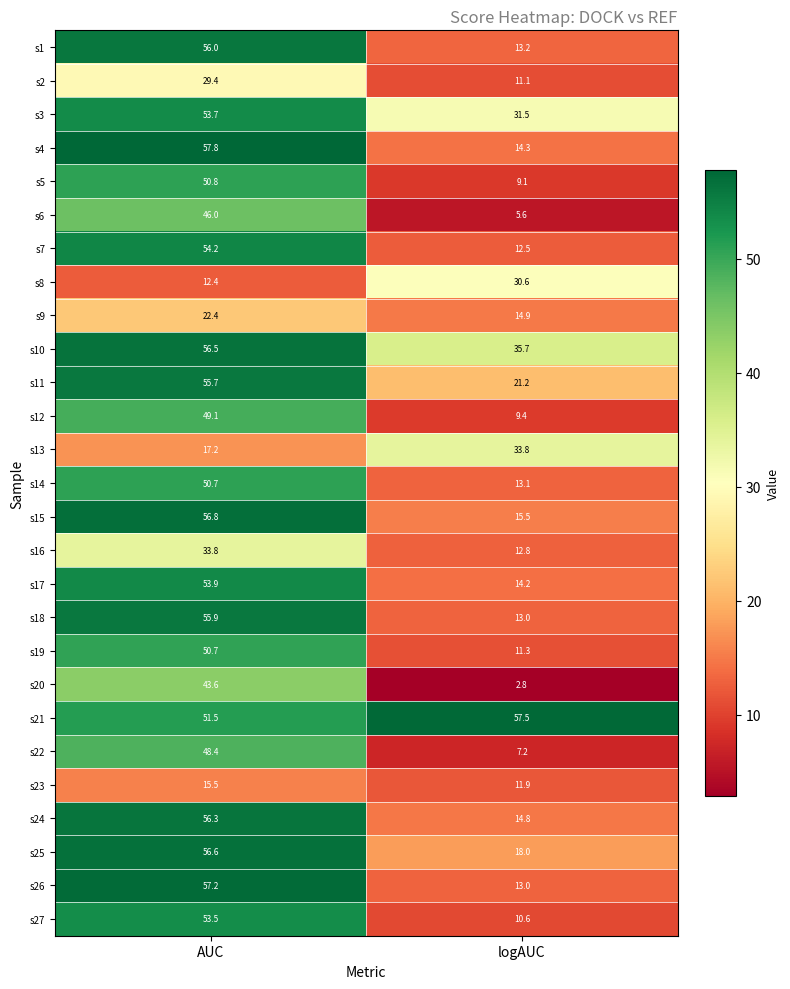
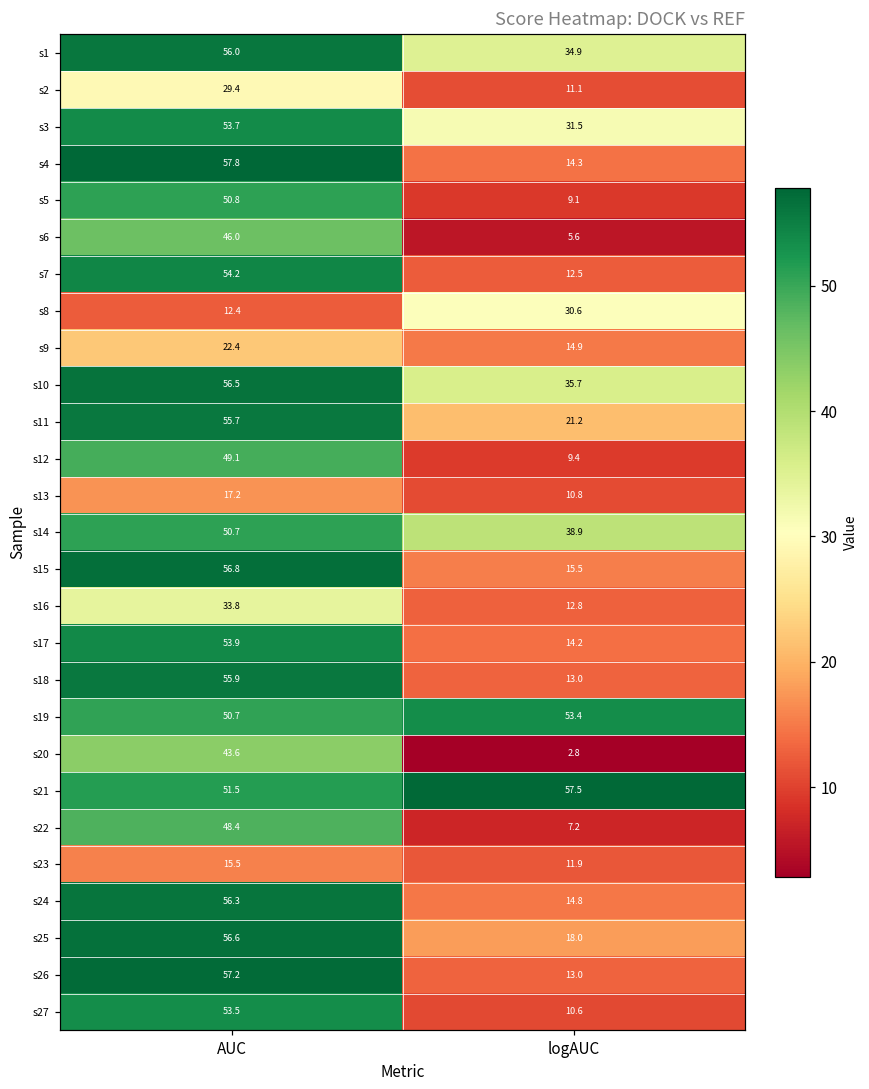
  {
    "s1": {
      "AUC": 56.0,
-     "logAUC": 13.2
+     "logAUC": 34.9
    },
    "s2": {
      "AUC": 29.4,
      "logAUC": 11.1
    },
    "s3": {
      "AUC": 53.7,
      "logAUC": 31.5
    },
    "s4": {
      "AUC": 57.8,
      "logAUC": 14.3
    },
    "s5": {
      "AUC": 50.8,
      "logAUC": 9.1
    },
    "s6": {
      "AUC": 46.0,
      "logAUC": 5.6
    },
    "s7": {
      "AUC": 54.2,
      "logAUC": 12.5
    },
    "s8": {
      "AUC": 12.4,
      "logAUC": 30.6
    },
    "s9": {
      "AUC": 22.4,
      "logAUC": 14.9
    },
    "s10": {
      "AUC": 56.5,
      "logAUC": 35.7
    },
    "s11": {
      "AUC": 55.7,
      "logAUC": 21.2
    },
    "s12": {
      "AUC": 49.1,
      "logAUC": 9.4
    },
    "s13": {
      "AUC": 17.2,
-     "logAUC": 33.8
+     "logAUC": 10.8
    },
    "s14": {
      "AUC": 50.7,
-     "logAUC": 13.1
+     "logAUC": 38.9
    },
    "s15": {
      "AUC": 56.8,
      "logAUC": 15.5
    },
    "s16": {
      "AUC": 33.8,
      "logAUC": 12.8
    },
    "s17": {
      "AUC": 53.9,
      "logAUC": 14.2
    },
    "s18": {
      "AUC": 55.9,
      "logAUC": 13.0
    },
    "s19": {
      "AUC": 50.7,
-     "logAUC": 11.3
+     "logAUC": 53.4
    },
    "s20": {
      "AUC": 43.6,
      "logAUC": 2.8
    },
    "s21": {
      "AUC": 51.5,
      "logAUC": 57.5
    },
    "s22": {
      "AUC": 48.4,
      "logAUC": 7.2
    },
    "s23": {
      "AUC": 15.5,
      "logAUC": 11.9
    },
    "s24": {
      "AUC": 56.3,
      "logAUC": 14.8
    },
    "s25": {
      "AUC": 56.6,
      "logAUC": 18.0
    },
    "s26": {
      "AUC": 57.2,
      "logAUC": 13.0
    },
    "s27": {
      "AUC": 53.5,
      "logAUC": 10.6
    }
  }
